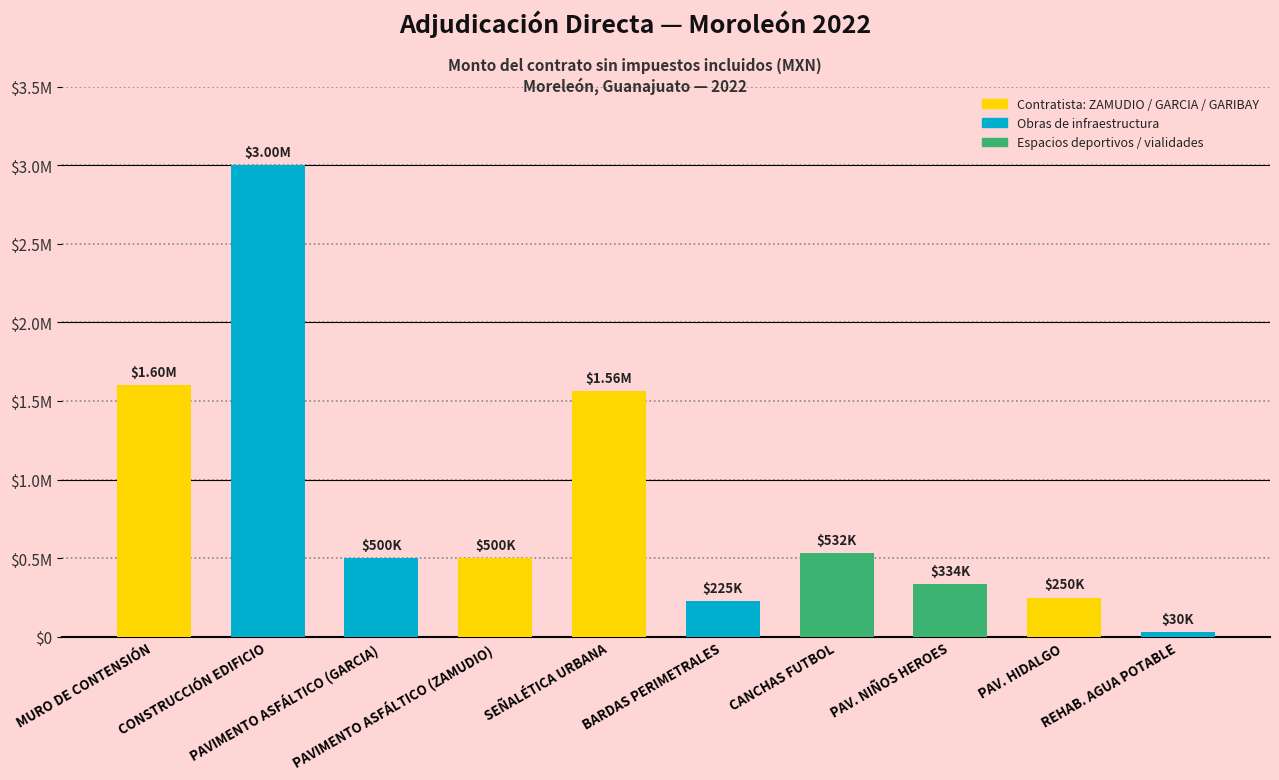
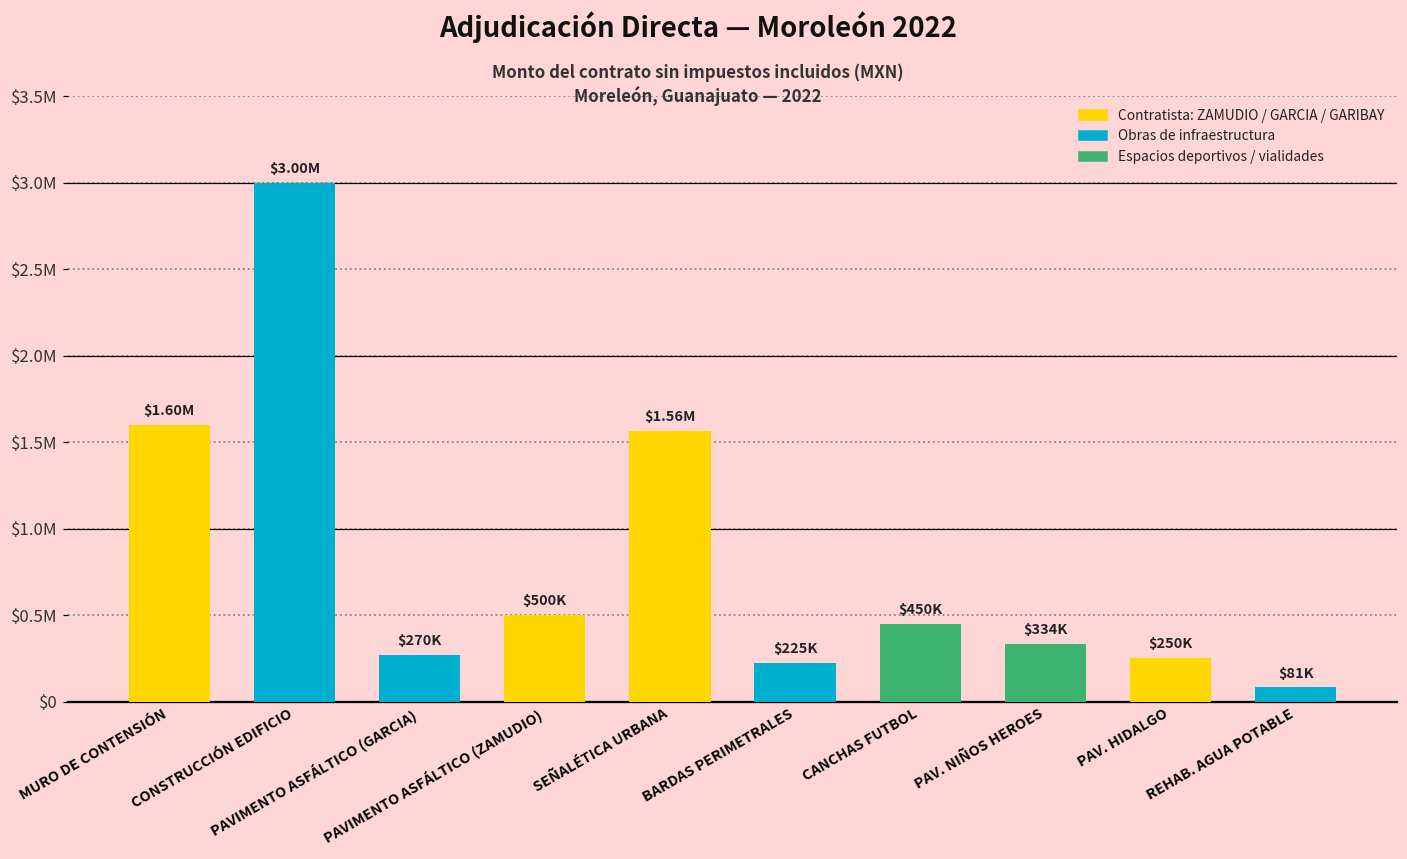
  {
    "MURO DE CONTENSIÓN": "$1.60M",
    "CONSTRUCCIÓN EDIFICIO": "$3.00M",
-   "PAVIMENTO ASFÁLTICO (GARCIA)": "$500K",
+   "PAVIMENTO ASFÁLTICO (GARCIA)": "$270K",
    "PAVIMENTO ASFÁLTICO (ZAMUDIO)": "$500K",
    "SEÑALÉTICA URBANA": "$1.56M",
    "BARDAS PERIMETRALES": "$225K",
-   "CANCHAS FUTBOL": "$532K",
+   "CANCHAS FUTBOL": "$450K",
    "PAV. NIÑOS HEROES": "$334K",
    "PAV. HIDALGO": "$250K",
-   "REHAB. AGUA POTABLE": "$30K"
+   "REHAB. AGUA POTABLE": "$81K"
  }
